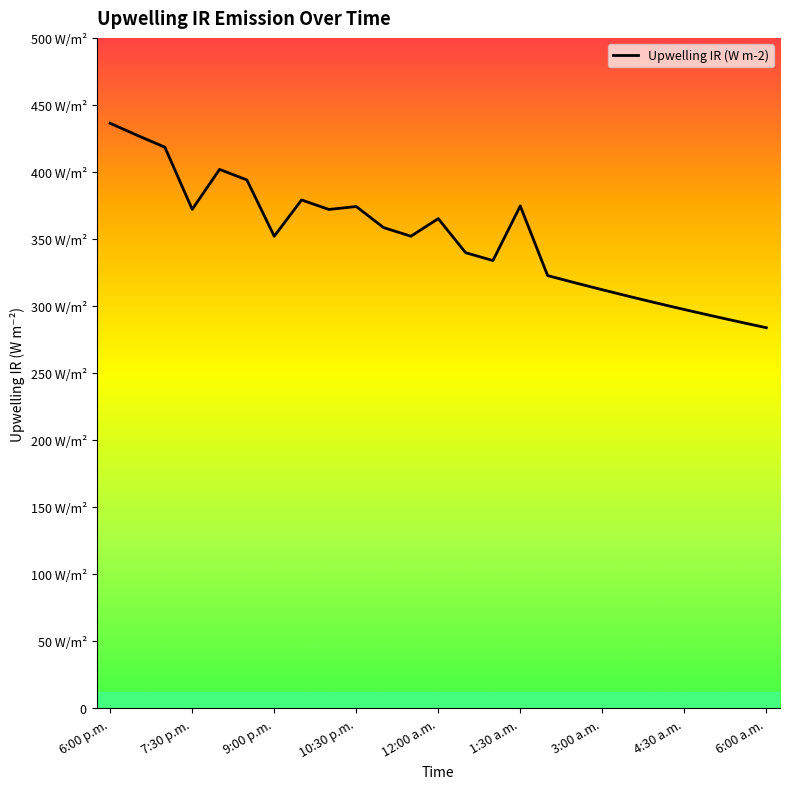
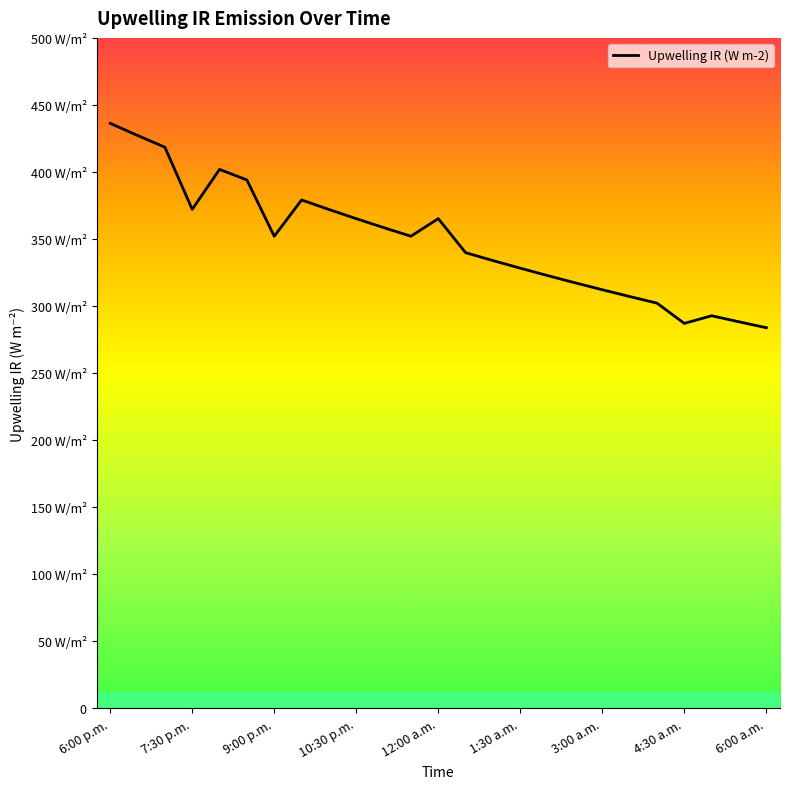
  {
    "6:00 p.m.": "436 W/m²",
    "7:30 p.m.": "372 W/m²",
    "9:00 p.m.": "352 W/m²",
-   "10:30 p.m.": "374 W/m²",
+   "10:30 p.m.": "365 W/m²",
    "12:00 a.m.": "365 W/m²",
-   "1:30 a.m.": "375 W/m²",
+   "1:30 a.m.": "328 W/m²",
    "3:00 a.m.": "312 W/m²",
-   "4:30 a.m.": "297 W/m²",
+   "4:30 a.m.": "287 W/m²",
    "6:00 a.m.": "284 W/m²"
  }
